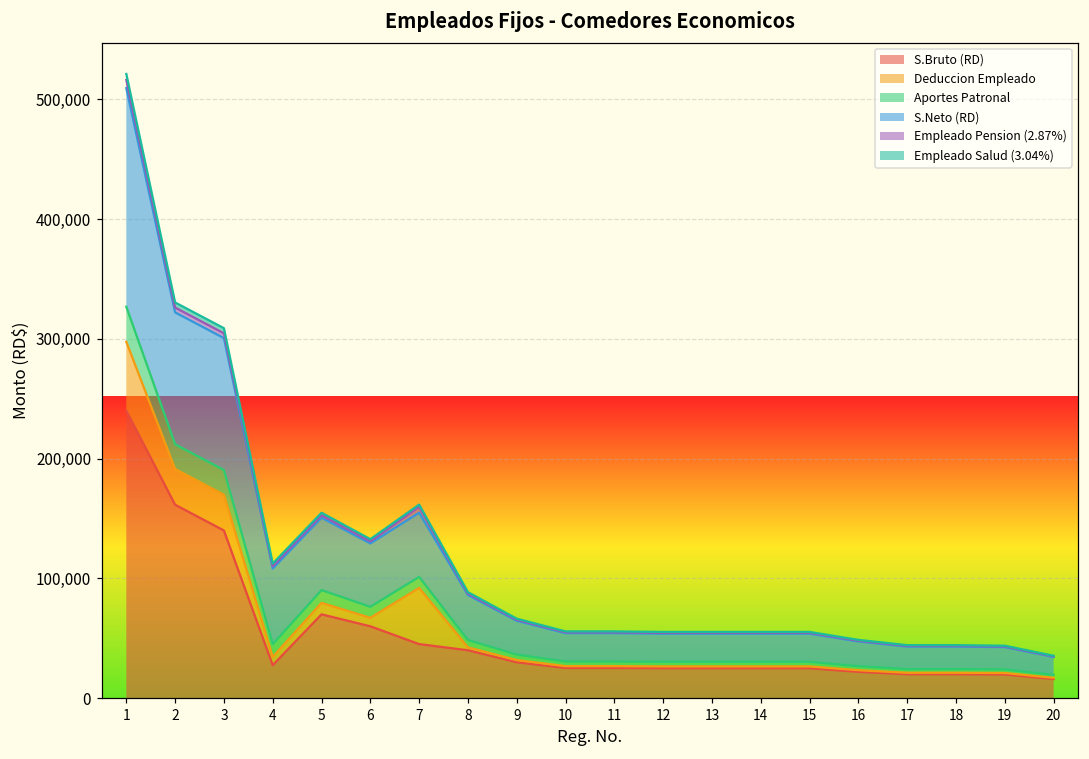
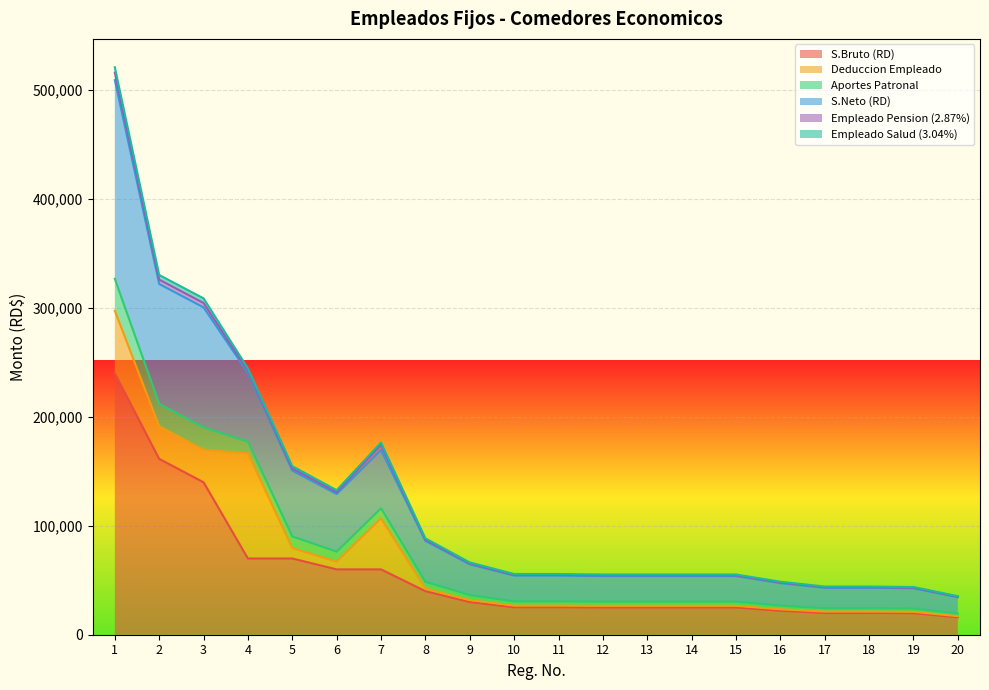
  {
    "S.Bruto (RD)": {
      "1": "240,000",
      "2": "161,000",
      "3": "140,000",
-     "4": "28,000",
+     "4": "70,000",
      "5": "70,000",
      "6": "60,000",
-     "7": "45,000",
+     "7": "60,000",
      "8": "40,000"
    },
    "Deduccion Empleado": {
      "1": "58,000",
      "2": "30,000",
      "3": "30,000",
-     "4": "7,000",
+     "4": "97,000",
      "5": "10,000",
      "6": "7,000",
      "7": "47,000",
      "8": "2,000"
    },
    "S.Neto (RD)": {
      "1": "182,000",
      "2": "110,000",
      "3": "110,000",
      "7": "54,000"
    },
    "Empleado Pension (2.87%)": {
      "1": "7,000",
      "2": "4,000",
      "3": "4,000"
    }
  }
